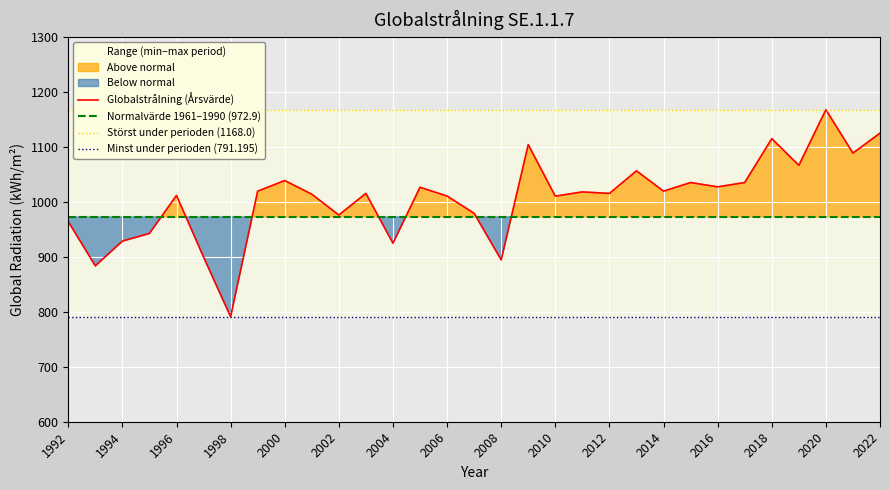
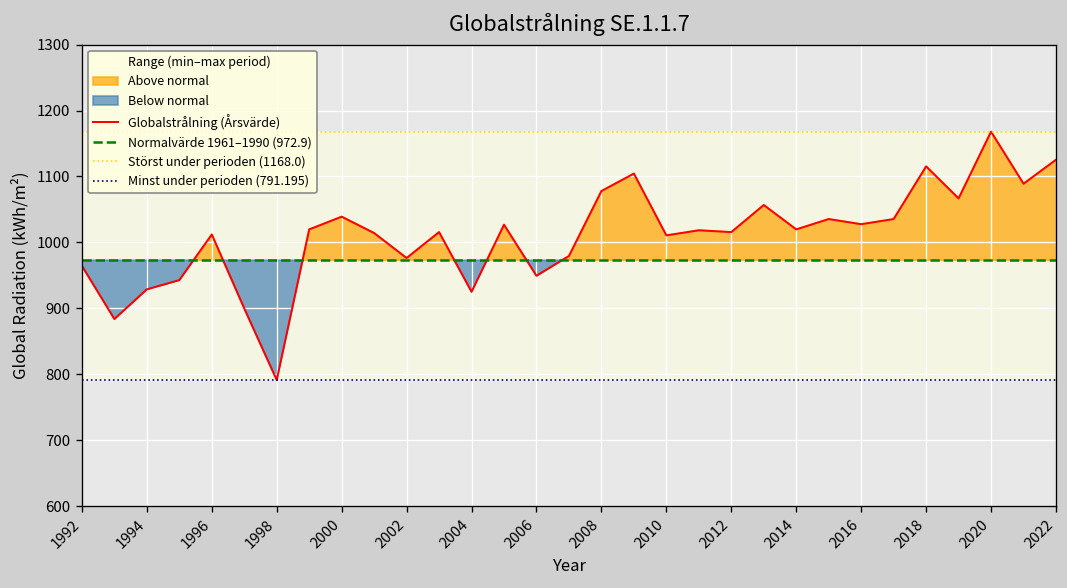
  {
    "Globalstrålning (Årsvärde)": {
      "1992": 960,
      "1994": 930,
      "1996": 1010,
      "1998": 790,
      "2000": 1040,
      "2002": 980,
      "2004": 930,
-     "2006": 1010,
-     "2008": 890,
+     "2006": 950,
+     "2008": 1080,
      "2010": 1010,
      "2012": 1020,
      "2014": 1020,
      "2016": 1030,
      "2018": 1120,
      "2022": 1130
    },
    "Range (min–max period)": {
      "1992": 1170,
      "2000": 1170,
      "2002": 1170,
      "2004": 1170,
      "2006": 1170,
      "2008": 1170,
      "2010": 1170,
      "2012": 1170,
      "2014": 1170,
      "2016": 1170,
      "2018": 1170,
      "2022": 1170
    }
  }
